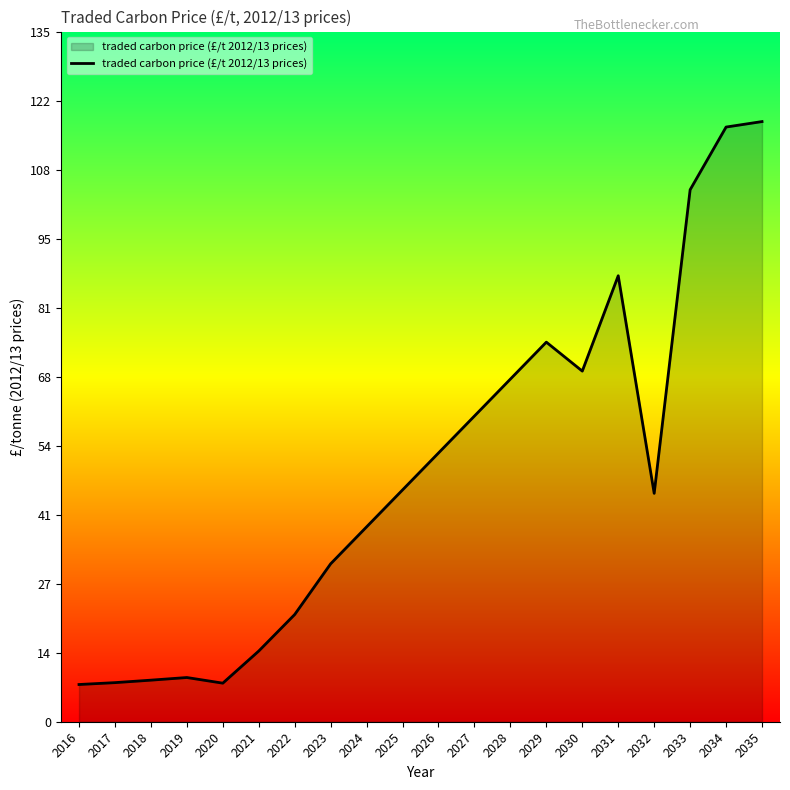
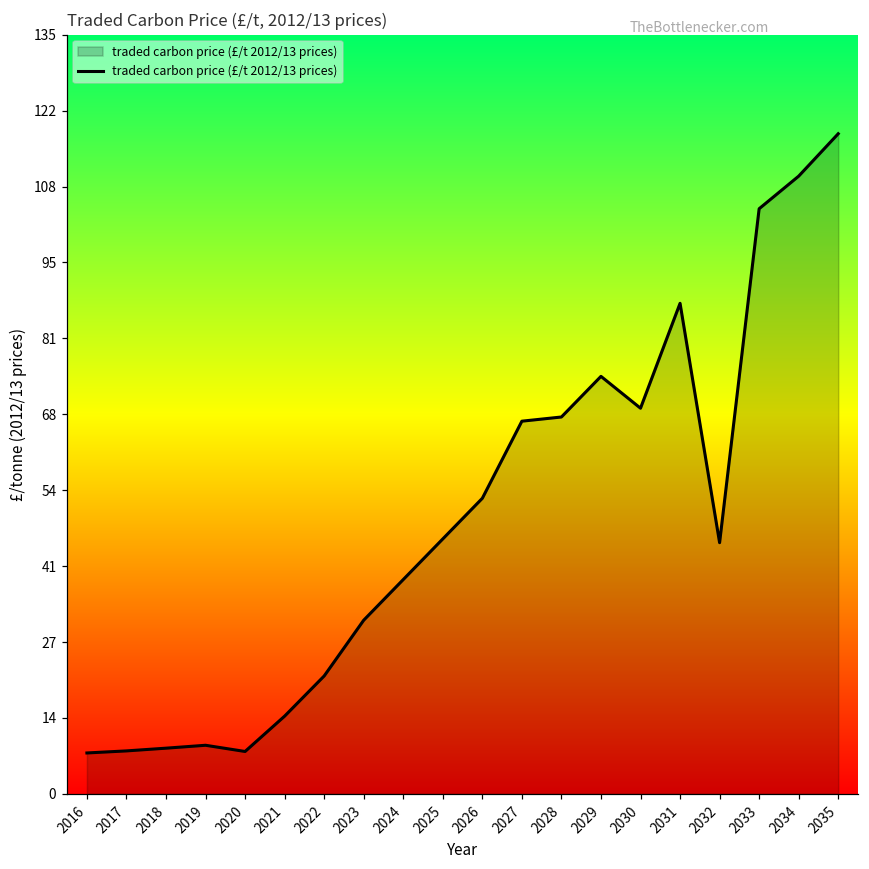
  {
    "2016": 7,
    "2017": 8,
    "2018": 8,
    "2019": 9,
    "2020": 8,
    "2021": 14,
    "2022": 21,
    "2023": 31,
    "2024": 38,
    "2025": 45,
    "2026": 53,
-   "2027": 60,
+   "2027": 66,
    "2028": 67,
    "2029": 74,
    "2030": 69,
    "2031": 88,
    "2032": 45,
    "2033": 104,
-   "2034": 117,
+   "2034": 110,
    "2035": 118
  }
